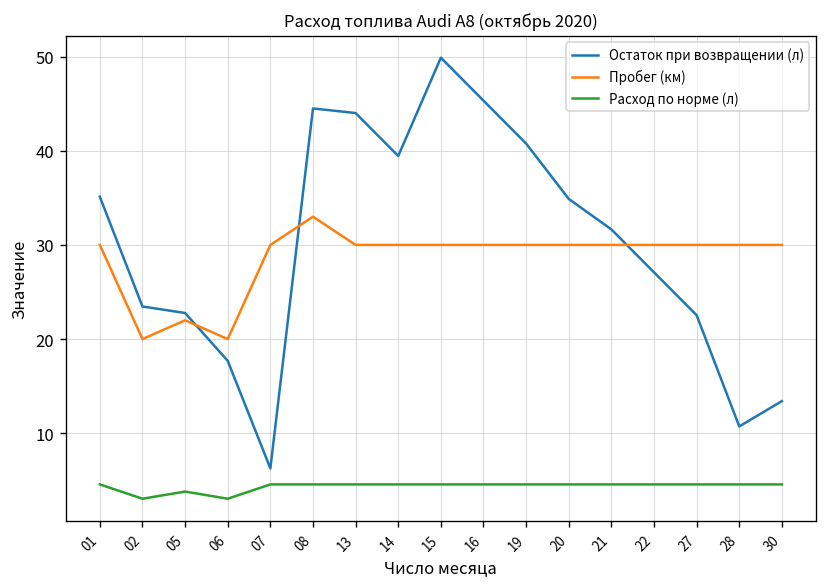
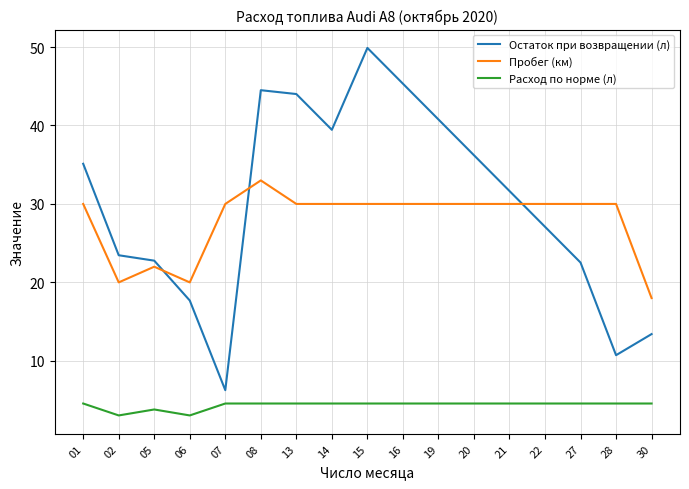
  {
    "Остаток при возвращении (л)": {
      "01": 35,
      "02": 23,
      "05": 23,
      "06": 18,
      "07": 6,
      "08": 45,
      "13": 44,
      "14": 39,
      "15": 50,
      "16": 45,
      "19": 41,
-     "20": 35,
+     "20": 36,
      "21": 32,
      "22": 27,
      "27": 23,
      "28": 11,
      "30": 13
    },
    "Пробег (км)": {
      "01": 30,
      "02": 20,
      "05": 22,
      "06": 20,
      "07": 30,
      "08": 33,
      "13": 30,
      "14": 30,
      "15": 30,
      "16": 30,
      "19": 30,
      "20": 30,
      "21": 30,
      "22": 30,
      "27": 30,
      "28": 30,
-     "30": 30
+     "30": 18
    },
    "Расход по норме (л)": {
      "01": 5,
      "02": 3,
      "05": 4,
      "06": 3,
      "07": 5,
      "08": 5,
      "13": 5,
      "14": 5,
      "15": 5,
      "16": 5,
      "19": 5,
      "20": 5,
      "21": 5,
      "22": 5,
      "27": 5,
      "28": 5,
      "30": 5
    }
  }
